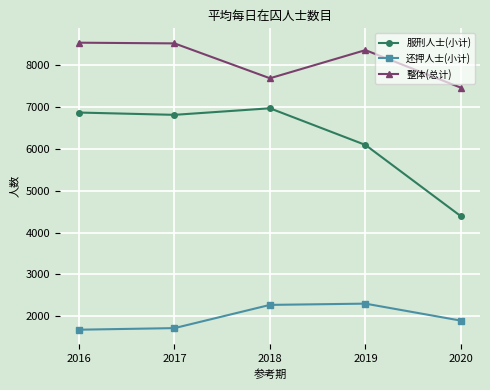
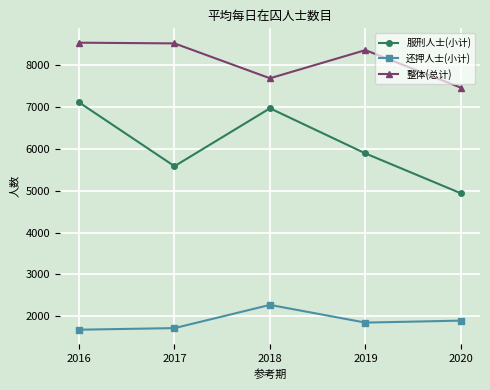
  {
    "服刑人士(小计)": {
-     "2016": 6900,
-     "2017": 6800,
+     "2016": 7100,
+     "2017": 5600,
      "2018": 7000,
-     "2019": 6100,
-     "2020": 4400
+     "2019": 5900,
+     "2020": 4900
    },
    "还押人士(小计)": {
      "2016": 1700,
      "2017": 1700,
      "2018": 2300,
-     "2019": 2300,
+     "2019": 1800,
      "2020": 1900
    },
    "整体(总计)": {
      "2016": 8500,
      "2017": 8500,
      "2018": 7700,
      "2019": 8400,
      "2020": 7500
    }
  }
